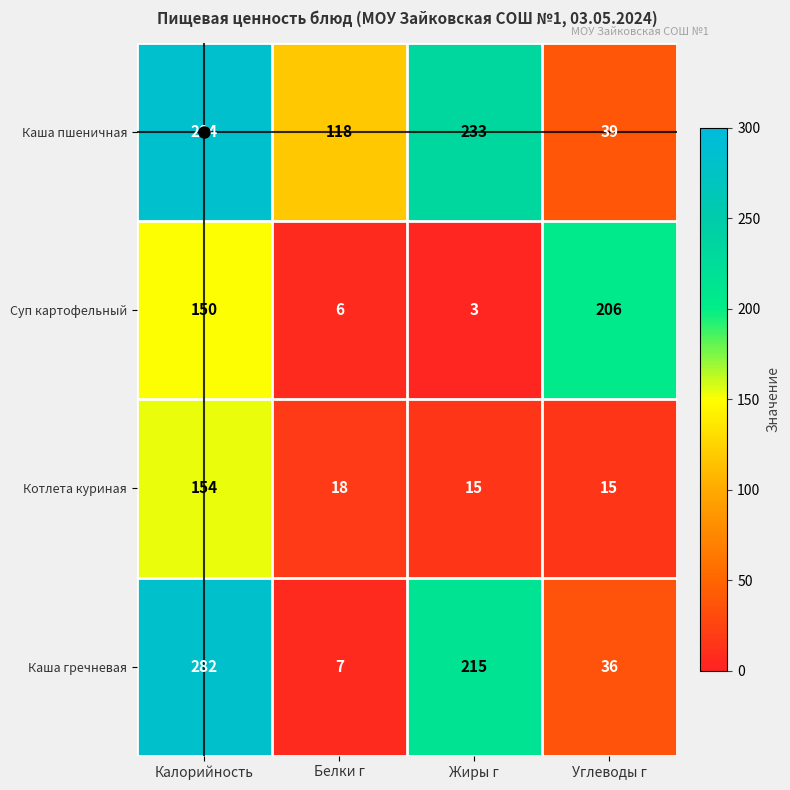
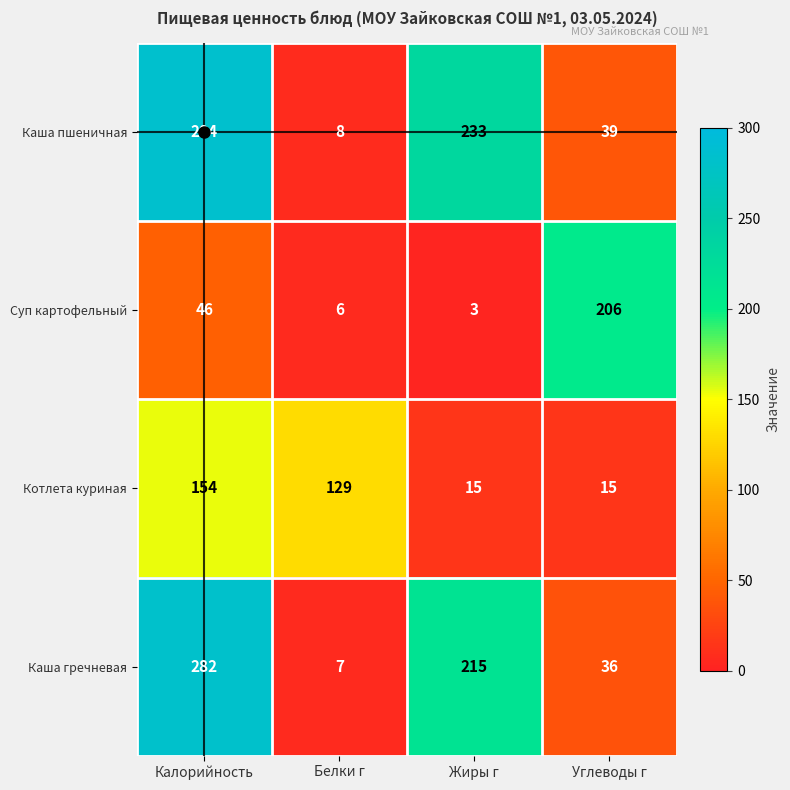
  {
    "Каша пшеничная": {
-     "Белки г": 118,
+     "Белки г": 8,
      "Жиры г": 233,
      "Углеводы г": 39
    },
    "Суп картофельный": {
-     "Калорийность": 150,
+     "Калорийность": 46,
      "Белки г": 6,
      "Жиры г": 3,
      "Углеводы г": 206
    },
    "Котлета куриная": {
      "Калорийность": 154,
-     "Белки г": 18,
+     "Белки г": 129,
      "Жиры г": 15,
      "Углеводы г": 15
    },
    "Каша гречневая": {
      "Калорийность": 282,
      "Белки г": 7,
      "Жиры г": 215,
      "Углеводы г": 36
    }
  }
